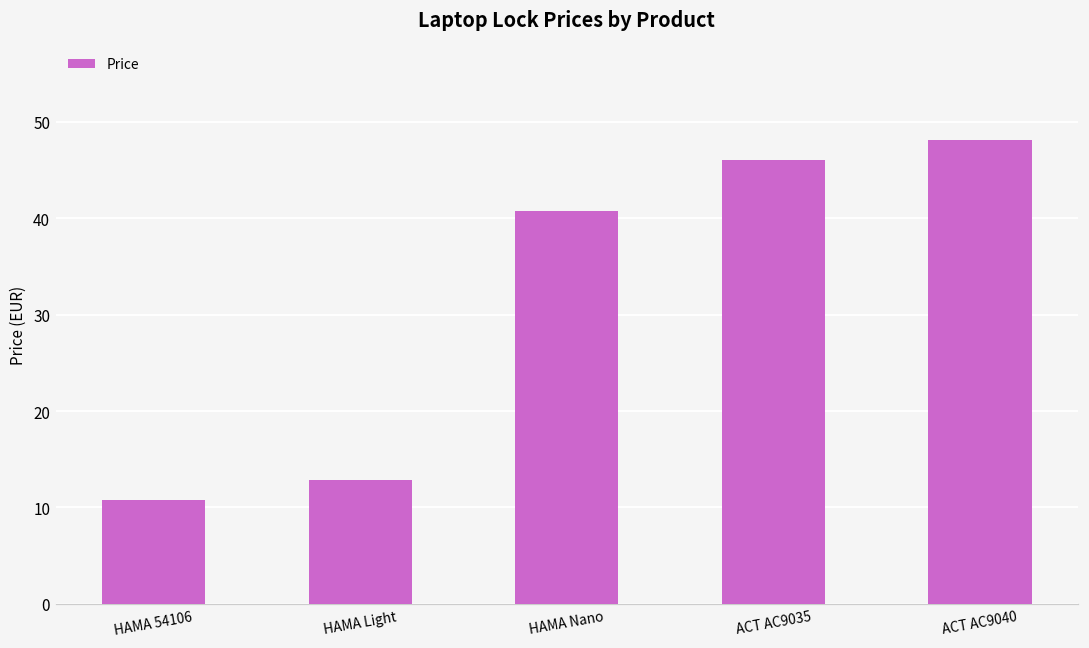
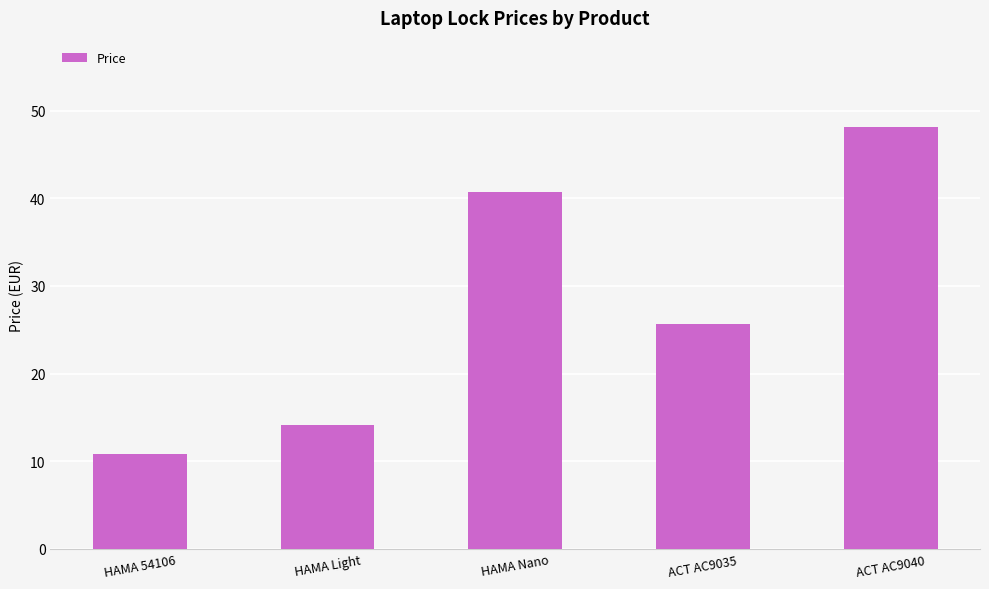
  {
    "HAMA 54106": 11,
-   "HAMA Light": 13,
+   "HAMA Light": 14,
    "HAMA Nano": 41,
-   "ACT AC9035": 46,
+   "ACT AC9035": 26,
    "ACT AC9040": 48
  }
